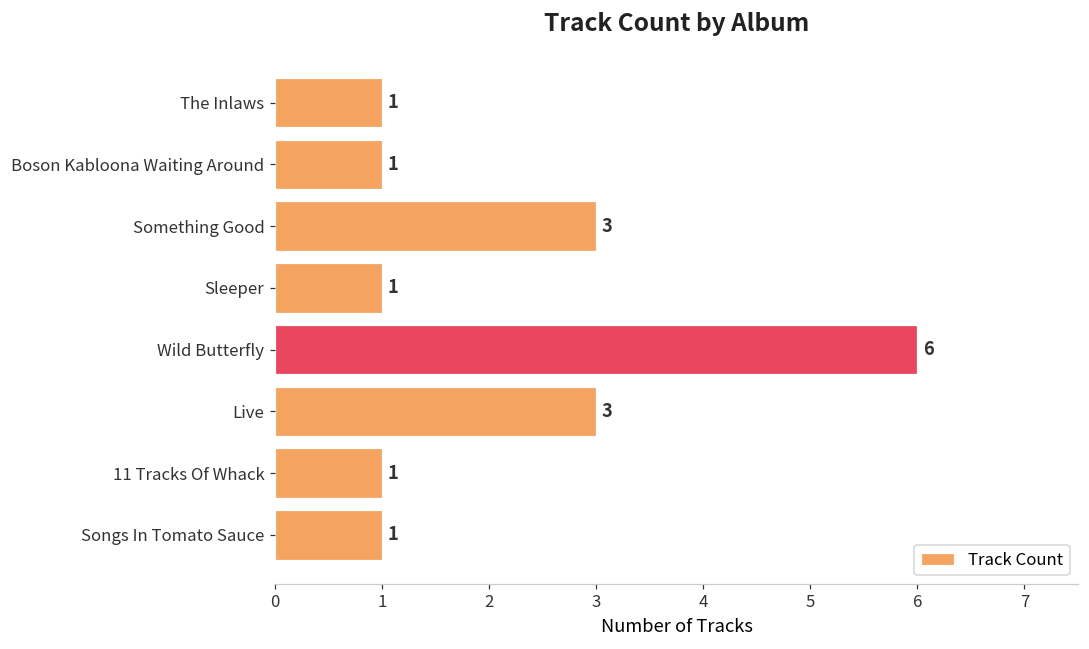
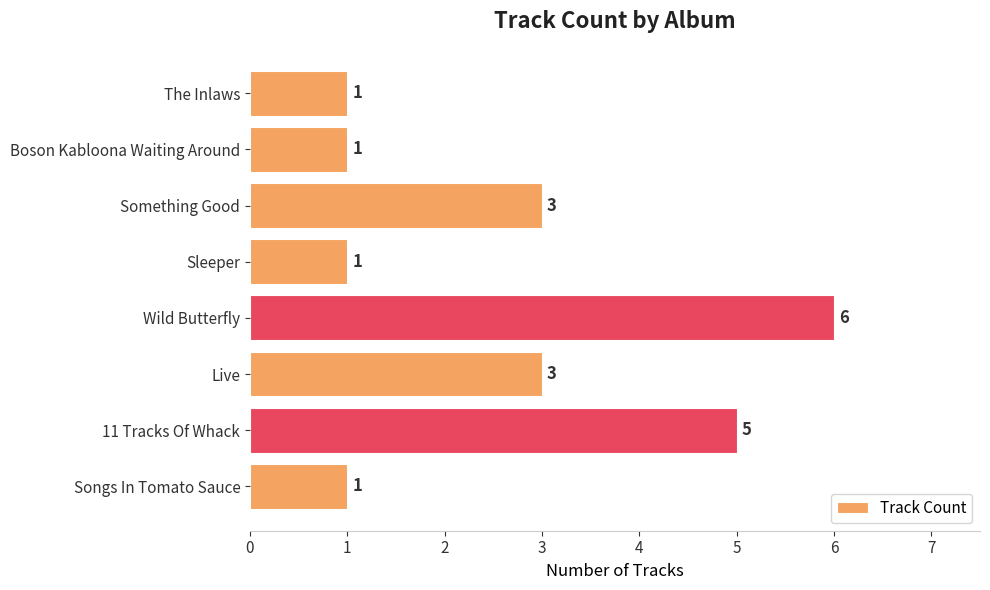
  {
    "The Inlaws": 1,
    "Boson Kabloona Waiting Around": 1,
    "Something Good": 3,
    "Sleeper": 1,
    "Wild Butterfly": 6,
    "Live": 3,
-   "11 Tracks Of Whack": 1,
+   "11 Tracks Of Whack": 5,
    "Songs In Tomato Sauce": 1
  }
